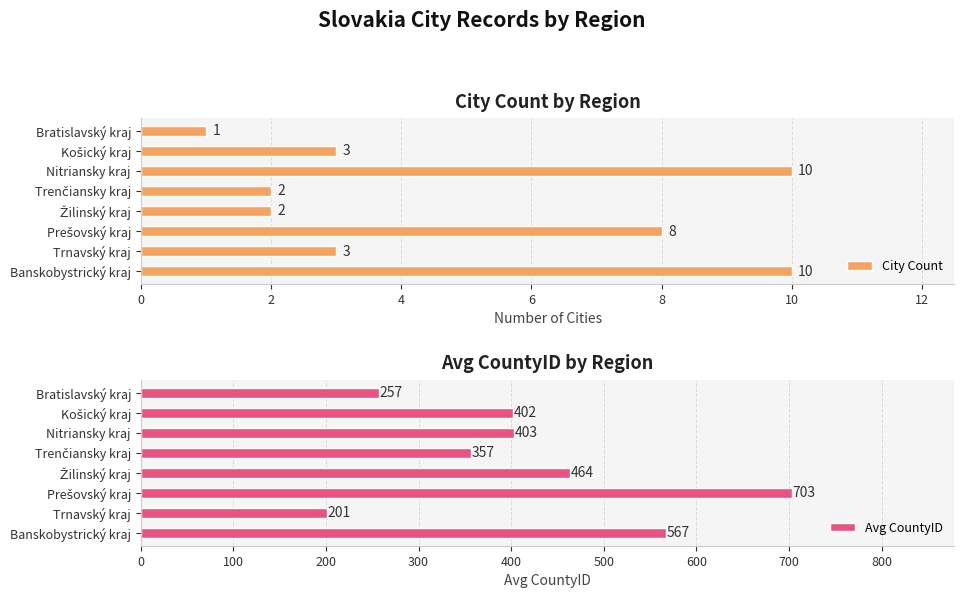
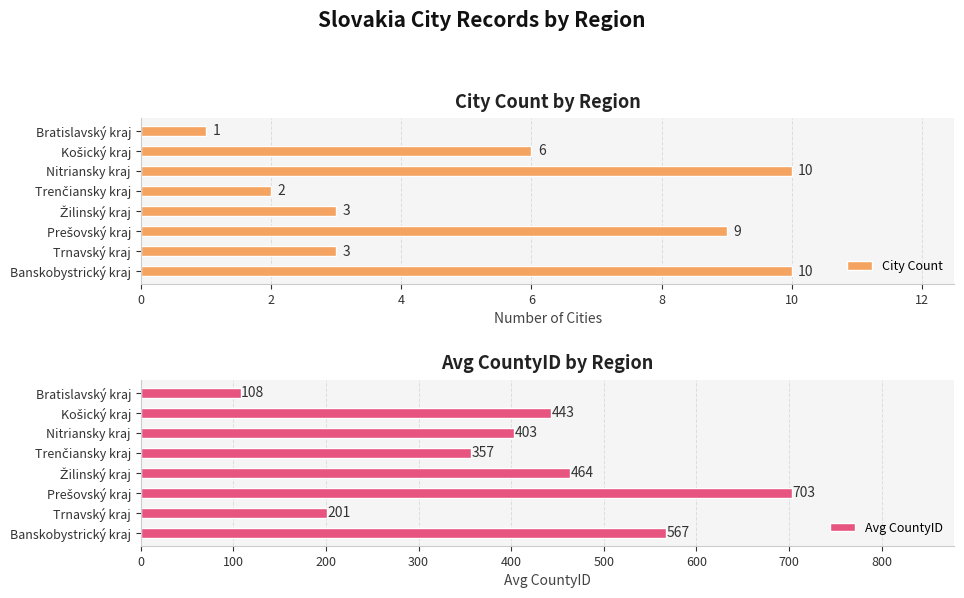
  {
    "City Count by Region": {
      "Bratislavský kraj": 1,
-     "Košický kraj": 3,
+     "Košický kraj": 6,
      "Nitriansky kraj": 10,
      "Trenčiansky kraj": 2,
-     "Žilinský kraj": 2,
-     "Prešovský kraj": 8,
+     "Žilinský kraj": 3,
+     "Prešovský kraj": 9,
      "Trnavský kraj": 3,
      "Banskobystrický kraj": 10
    },
    "Avg CountyID by Region": {
-     "Bratislavský kraj": 257,
-     "Košický kraj": 402,
+     "Bratislavský kraj": 108,
+     "Košický kraj": 443,
      "Nitriansky kraj": 403,
      "Trenčiansky kraj": 357,
      "Žilinský kraj": 464,
      "Prešovský kraj": 703,
      "Trnavský kraj": 201,
      "Banskobystrický kraj": 567
    }
  }
